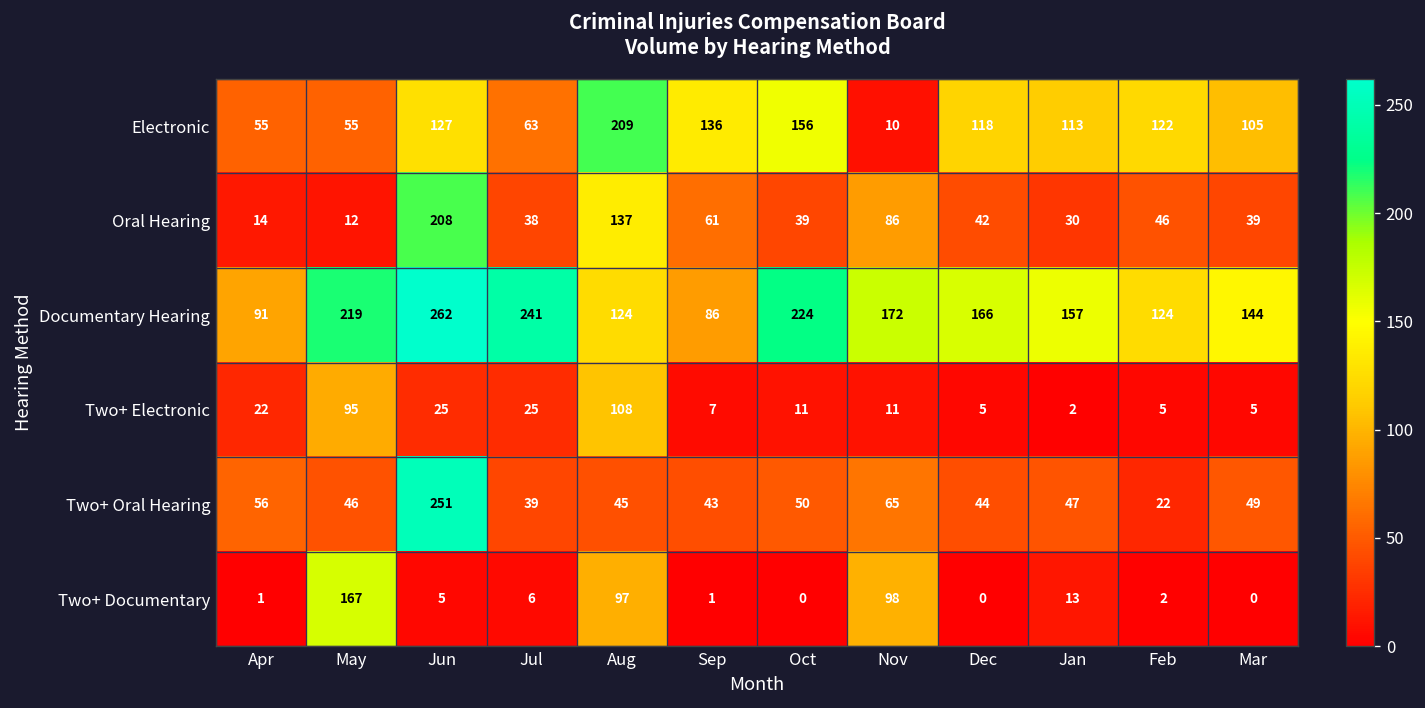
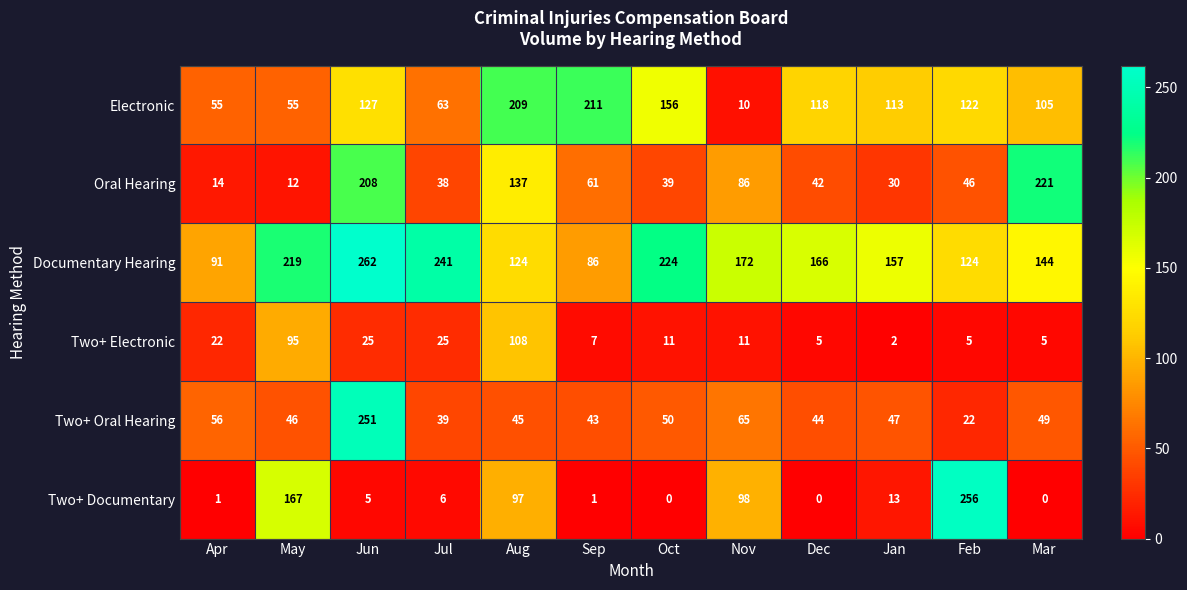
  {
    "Electronic": {
      "Apr": 55,
      "May": 55,
      "Jun": 127,
      "Jul": 63,
      "Aug": 209,
-     "Sep": 136,
+     "Sep": 211,
      "Oct": 156,
      "Nov": 10,
      "Dec": 118,
      "Jan": 113,
      "Feb": 122,
      "Mar": 105
    },
    "Oral Hearing": {
      "Apr": 14,
      "May": 12,
      "Jun": 208,
      "Jul": 38,
      "Aug": 137,
      "Sep": 61,
      "Oct": 39,
      "Nov": 86,
      "Dec": 42,
      "Jan": 30,
      "Feb": 46,
-     "Mar": 39
+     "Mar": 221
    },
    "Documentary Hearing": {
      "Apr": 91,
      "May": 219,
      "Jun": 262,
      "Jul": 241,
      "Aug": 124,
      "Sep": 86,
      "Oct": 224,
      "Nov": 172,
      "Dec": 166,
      "Jan": 157,
      "Feb": 124,
      "Mar": 144
    },
    "Two+ Electronic": {
      "Apr": 22,
      "May": 95,
      "Jun": 25,
      "Jul": 25,
      "Aug": 108,
      "Sep": 7,
      "Oct": 11,
      "Nov": 11,
      "Dec": 5,
      "Jan": 2,
      "Feb": 5,
      "Mar": 5
    },
    "Two+ Oral Hearing": {
      "Apr": 56,
      "May": 46,
      "Jun": 251,
      "Jul": 39,
      "Aug": 45,
      "Sep": 43,
      "Oct": 50,
      "Nov": 65,
      "Dec": 44,
      "Jan": 47,
      "Feb": 22,
      "Mar": 49
    },
    "Two+ Documentary": {
      "Apr": 1,
      "May": 167,
      "Jun": 5,
      "Jul": 6,
      "Aug": 97,
      "Sep": 1,
      "Oct": 0,
      "Nov": 98,
      "Dec": 0,
      "Jan": 13,
-     "Feb": 2,
+     "Feb": 256,
      "Mar": 0
    }
  }
